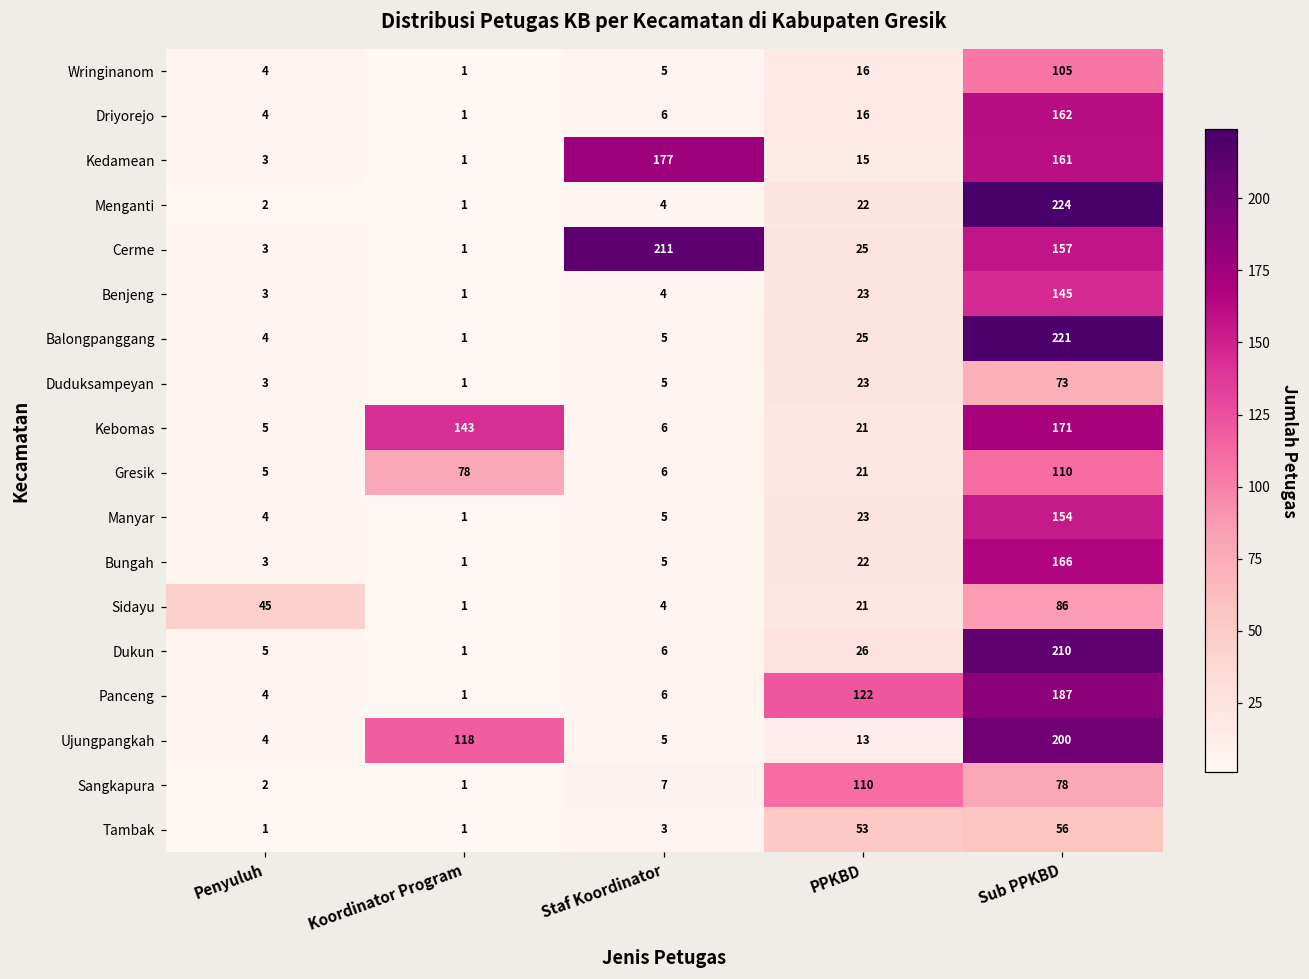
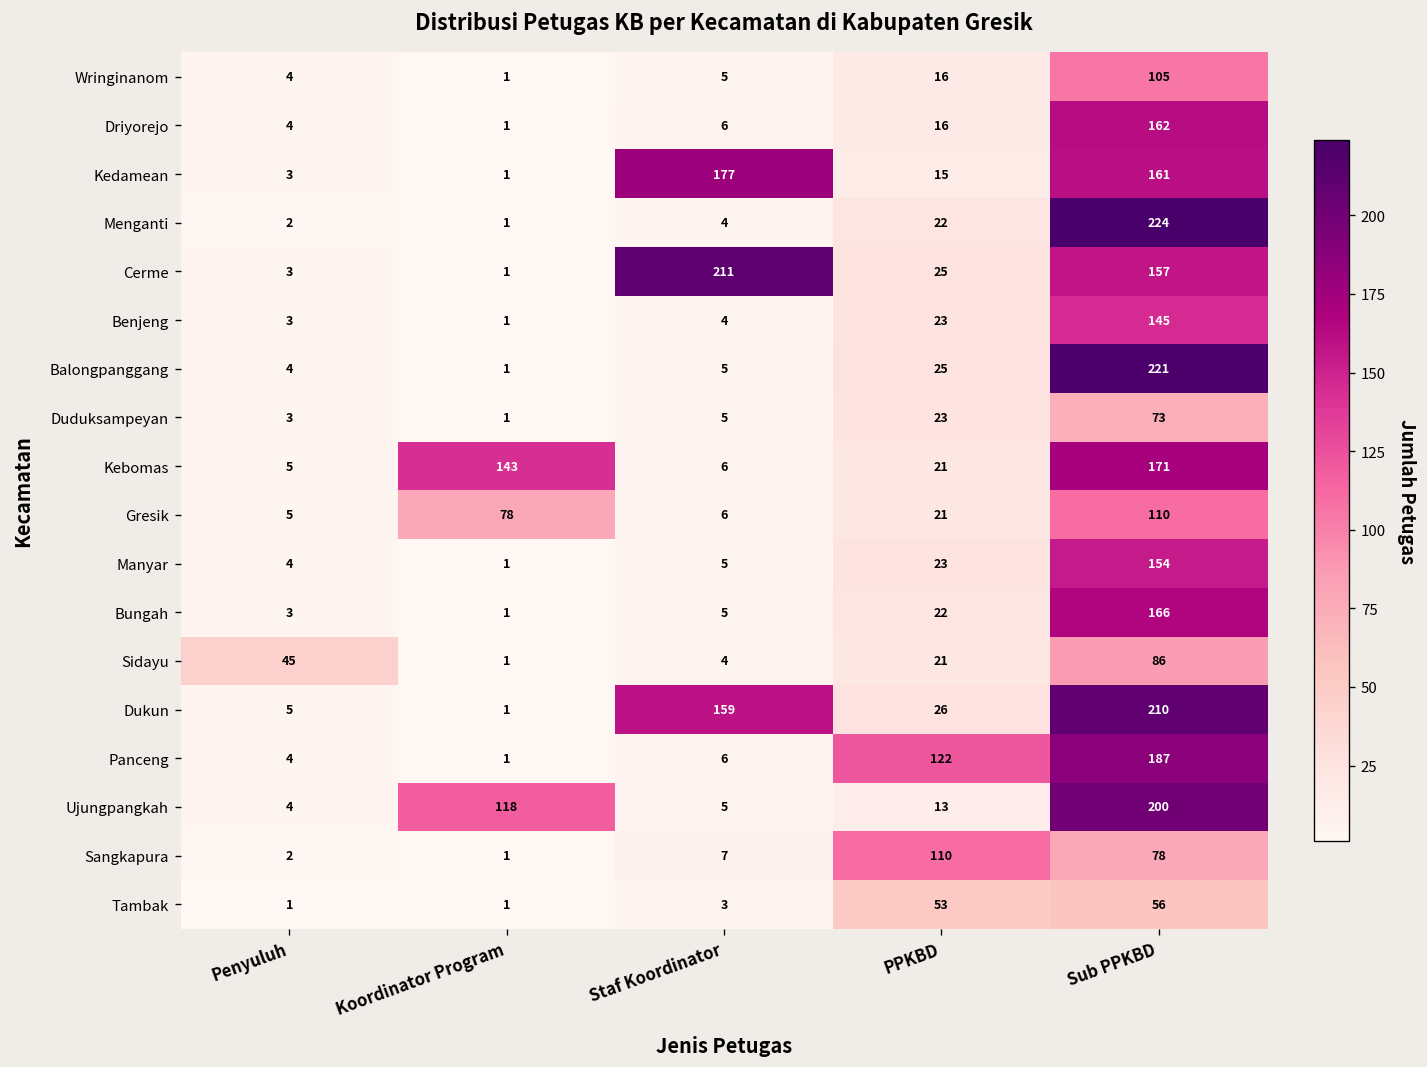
  {
    "Wringinanom": {
      "Penyuluh": 4,
      "Koordinator Program": 1,
      "Staf Koordinator": 5,
      "PPKBD": 16,
      "Sub PPKBD": 105
    },
    "Driyorejo": {
      "Penyuluh": 4,
      "Koordinator Program": 1,
      "Staf Koordinator": 6,
      "PPKBD": 16,
      "Sub PPKBD": 162
    },
    "Kedamean": {
      "Penyuluh": 3,
      "Koordinator Program": 1,
      "Staf Koordinator": 177,
      "PPKBD": 15,
      "Sub PPKBD": 161
    },
    "Menganti": {
      "Penyuluh": 2,
      "Koordinator Program": 1,
      "Staf Koordinator": 4,
      "PPKBD": 22,
      "Sub PPKBD": 224
    },
    "Cerme": {
      "Penyuluh": 3,
      "Koordinator Program": 1,
      "Staf Koordinator": 211,
      "PPKBD": 25,
      "Sub PPKBD": 157
    },
    "Benjeng": {
      "Penyuluh": 3,
      "Koordinator Program": 1,
      "Staf Koordinator": 4,
      "PPKBD": 23,
      "Sub PPKBD": 145
    },
    "Balongpanggang": {
      "Penyuluh": 4,
      "Koordinator Program": 1,
      "Staf Koordinator": 5,
      "PPKBD": 25,
      "Sub PPKBD": 221
    },
    "Duduksampeyan": {
      "Penyuluh": 3,
      "Koordinator Program": 1,
      "Staf Koordinator": 5,
      "PPKBD": 23,
      "Sub PPKBD": 73
    },
    "Kebomas": {
      "Penyuluh": 5,
      "Koordinator Program": 143,
      "Staf Koordinator": 6,
      "PPKBD": 21,
      "Sub PPKBD": 171
    },
    "Gresik": {
      "Penyuluh": 5,
      "Koordinator Program": 78,
      "Staf Koordinator": 6,
      "PPKBD": 21,
      "Sub PPKBD": 110
    },
    "Manyar": {
      "Penyuluh": 4,
      "Koordinator Program": 1,
      "Staf Koordinator": 5,
      "PPKBD": 23,
      "Sub PPKBD": 154
    },
    "Bungah": {
      "Penyuluh": 3,
      "Koordinator Program": 1,
      "Staf Koordinator": 5,
      "PPKBD": 22,
      "Sub PPKBD": 166
    },
    "Sidayu": {
      "Penyuluh": 45,
      "Koordinator Program": 1,
      "Staf Koordinator": 4,
      "PPKBD": 21,
      "Sub PPKBD": 86
    },
    "Dukun": {
      "Penyuluh": 5,
      "Koordinator Program": 1,
-     "Staf Koordinator": 6,
+     "Staf Koordinator": 159,
      "PPKBD": 26,
      "Sub PPKBD": 210
    },
    "Panceng": {
      "Penyuluh": 4,
      "Koordinator Program": 1,
      "Staf Koordinator": 6,
      "PPKBD": 122,
      "Sub PPKBD": 187
    },
    "Ujungpangkah": {
      "Penyuluh": 4,
      "Koordinator Program": 118,
      "Staf Koordinator": 5,
      "PPKBD": 13,
      "Sub PPKBD": 200
    },
    "Sangkapura": {
      "Penyuluh": 2,
      "Koordinator Program": 1,
      "Staf Koordinator": 7,
      "PPKBD": 110,
      "Sub PPKBD": 78
    },
    "Tambak": {
      "Penyuluh": 1,
      "Koordinator Program": 1,
      "Staf Koordinator": 3,
      "PPKBD": 53,
      "Sub PPKBD": 56
    }
  }
